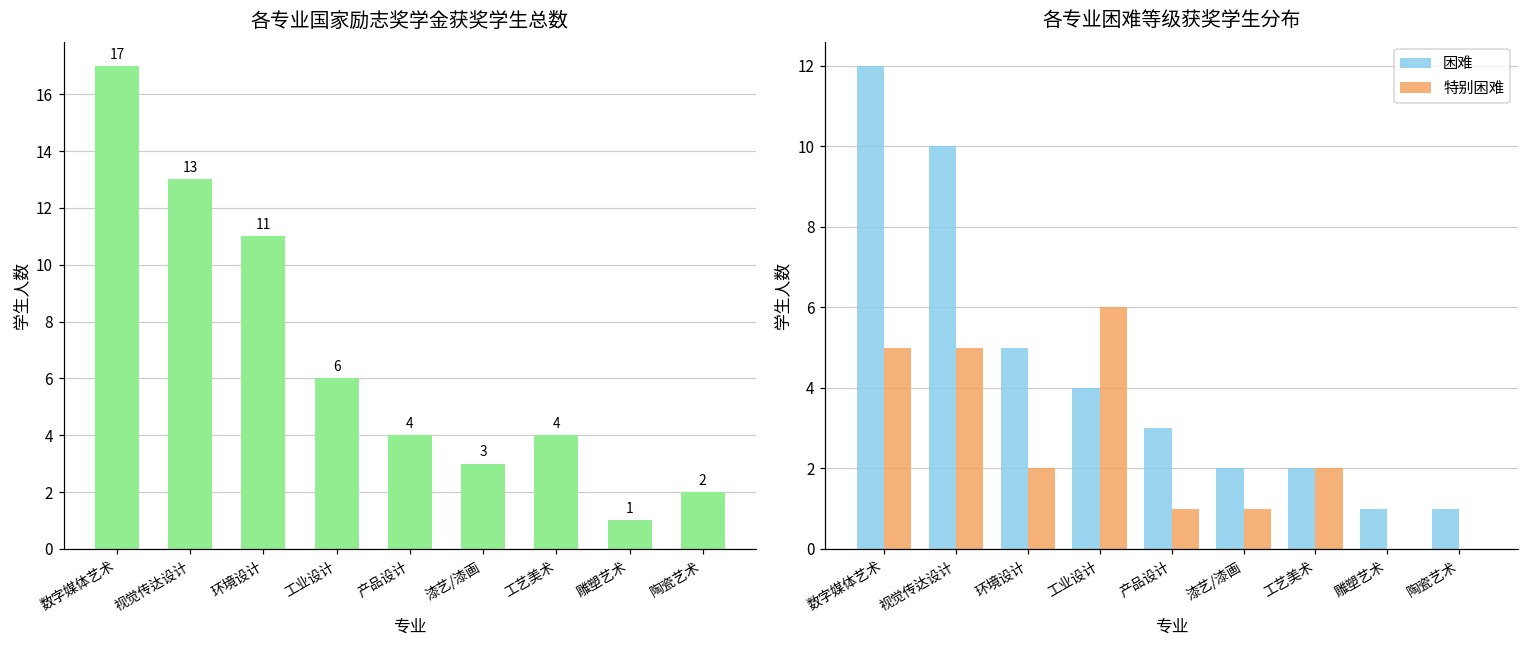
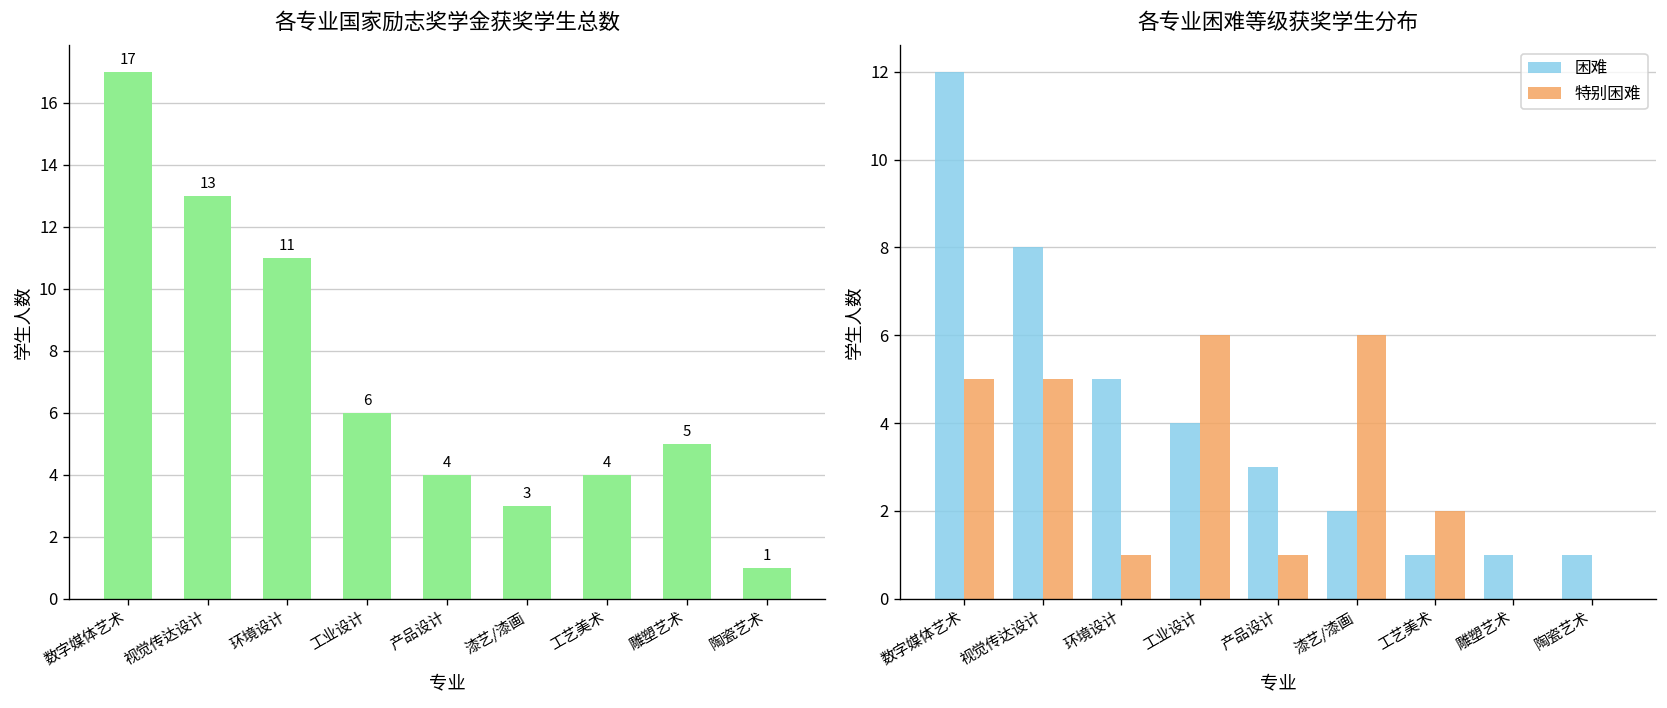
  {
    "各专业国家励志奖学金获奖学生总数": {
      "数字媒体艺术": 17,
      "视觉传达设计": 13,
      "环境设计": 11,
      "工业设计": 6,
      "产品设计": 4,
      "漆艺/漆画": 3,
      "工艺美术": 4,
-     "雕塑艺术": 1,
-     "陶瓷艺术": 2
+     "雕塑艺术": 5,
+     "陶瓷艺术": 1
    },
    "各专业困难等级获奖学生分布": {
      "困难": {
        "数字媒体艺术": 12,
-       "视觉传达设计": 10,
+       "视觉传达设计": 8,
        "环境设计": 5,
        "工业设计": 4,
        "产品设计": 3,
        "漆艺/漆画": 2,
-       "工艺美术": 2,
+       "工艺美术": 1,
        "雕塑艺术": 1,
        "陶瓷艺术": 1
      },
      "特别困难": {
        "数字媒体艺术": 5,
        "视觉传达设计": 5,
-       "环境设计": 2,
+       "环境设计": 1,
        "工业设计": 6,
        "产品设计": 1,
-       "漆艺/漆画": 1,
+       "漆艺/漆画": 6,
        "工艺美术": 2,
        "雕塑艺术": 0,
        "陶瓷艺术": 0
      }
    }
  }
